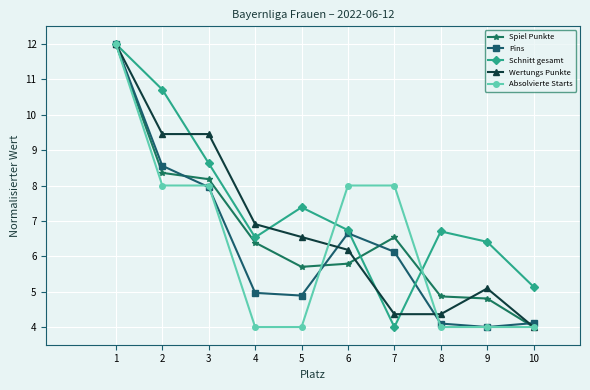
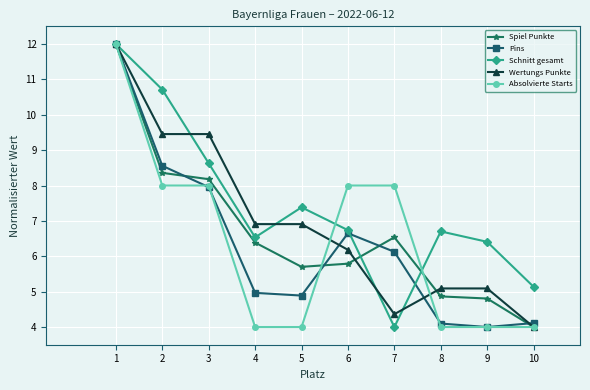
  {
    "Schnitt gesamt": {
      "2": 10.7,
      "3": 8.6,
      "4": 6.5,
      "5": 7.4,
      "6": 6.7,
      "7": 4.0,
      "8": 6.7,
      "9": 6.4,
      "10": 5.1
    },
    "Wertungs Punkte": {
      "2": 9.5,
      "3": 9.5,
      "4": 6.9,
-     "5": 6.5,
+     "5": 6.9,
      "6": 6.2,
      "7": 4.4,
-     "8": 4.4,
+     "8": 5.1,
      "9": 5.1
    },
    "Absolvierte Starts": {
      "2": 8.0,
      "4": 4.0,
      "5": 4.0,
      "6": 8.0,
      "7": 8.0,
      "8": 4.0
    }
  }
